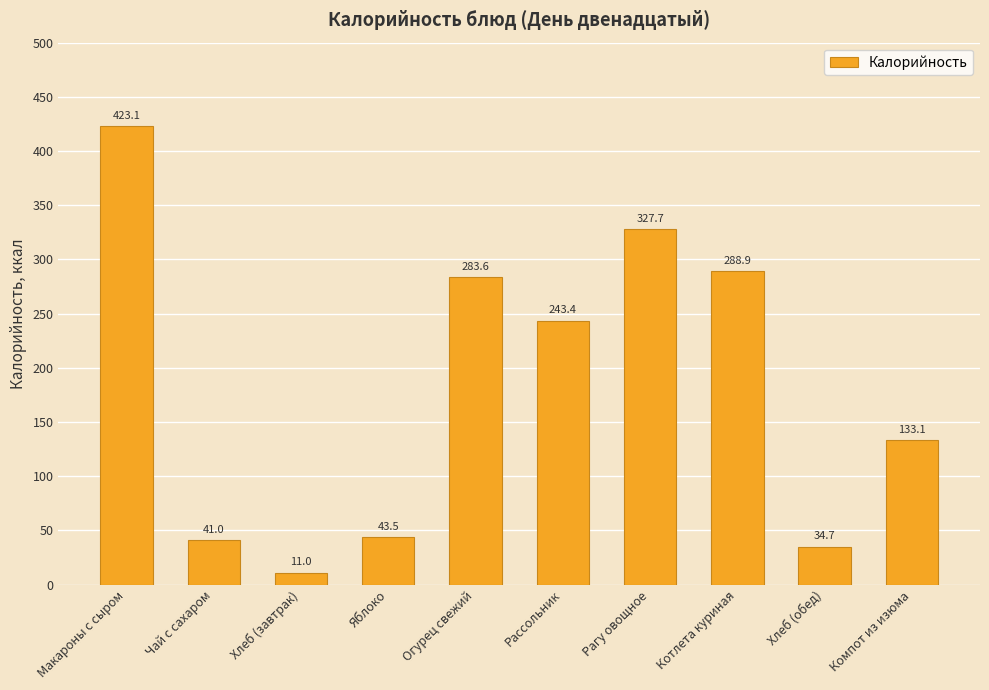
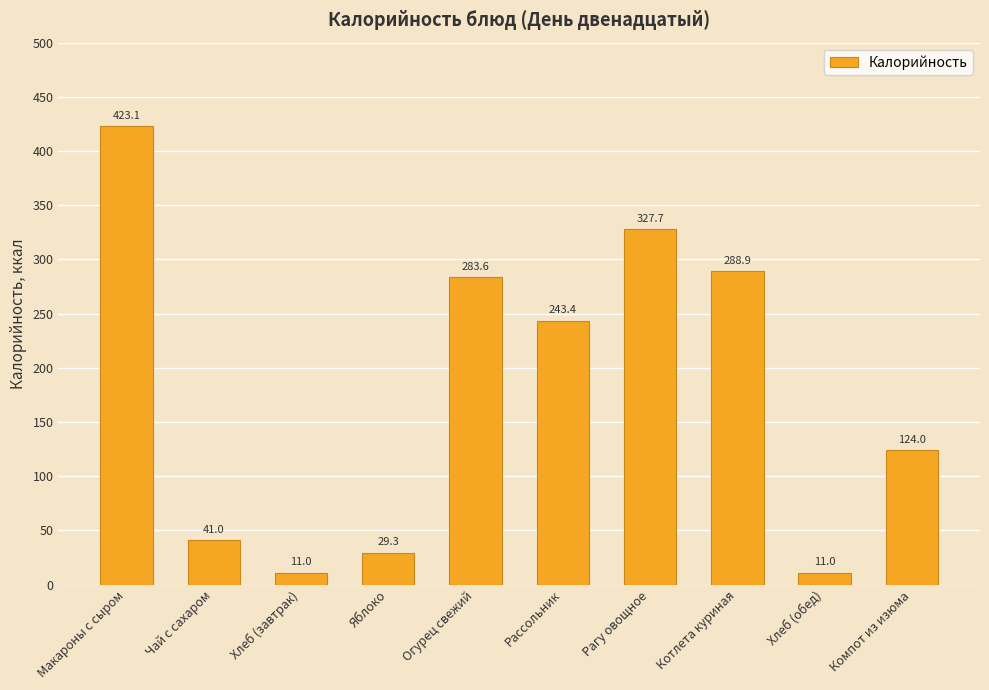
  {
    "Макароны с сыром": 423.1,
    "Чай с сахаром": 41.0,
    "Хлеб (завтрак)": 11.0,
-   "Яблоко": 43.5,
+   "Яблоко": 29.3,
    "Огурец свежий": 283.6,
    "Рассольник": 243.4,
    "Рагу овощное": 327.7,
    "Котлета куриная": 288.9,
-   "Хлеб (обед)": 34.7,
-   "Компот из изюма": 133.1
+   "Хлеб (обед)": 11.0,
+   "Компот из изюма": 124.0
  }
